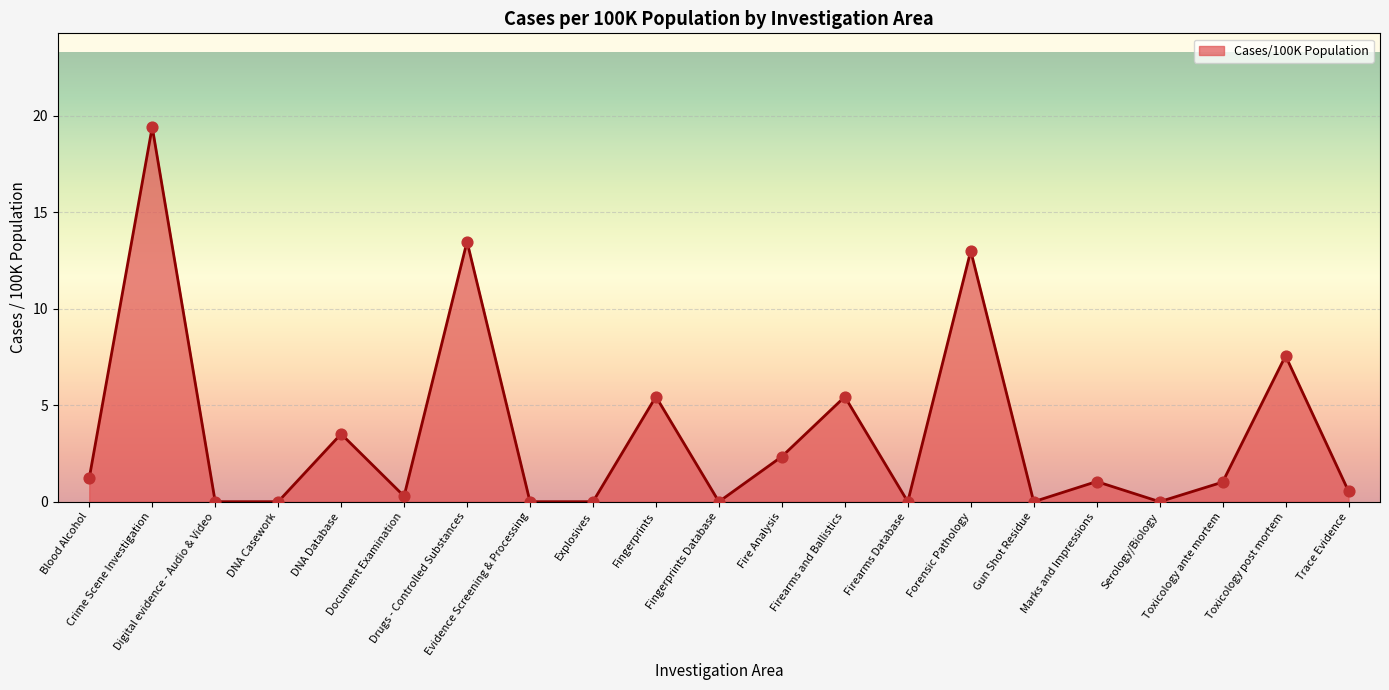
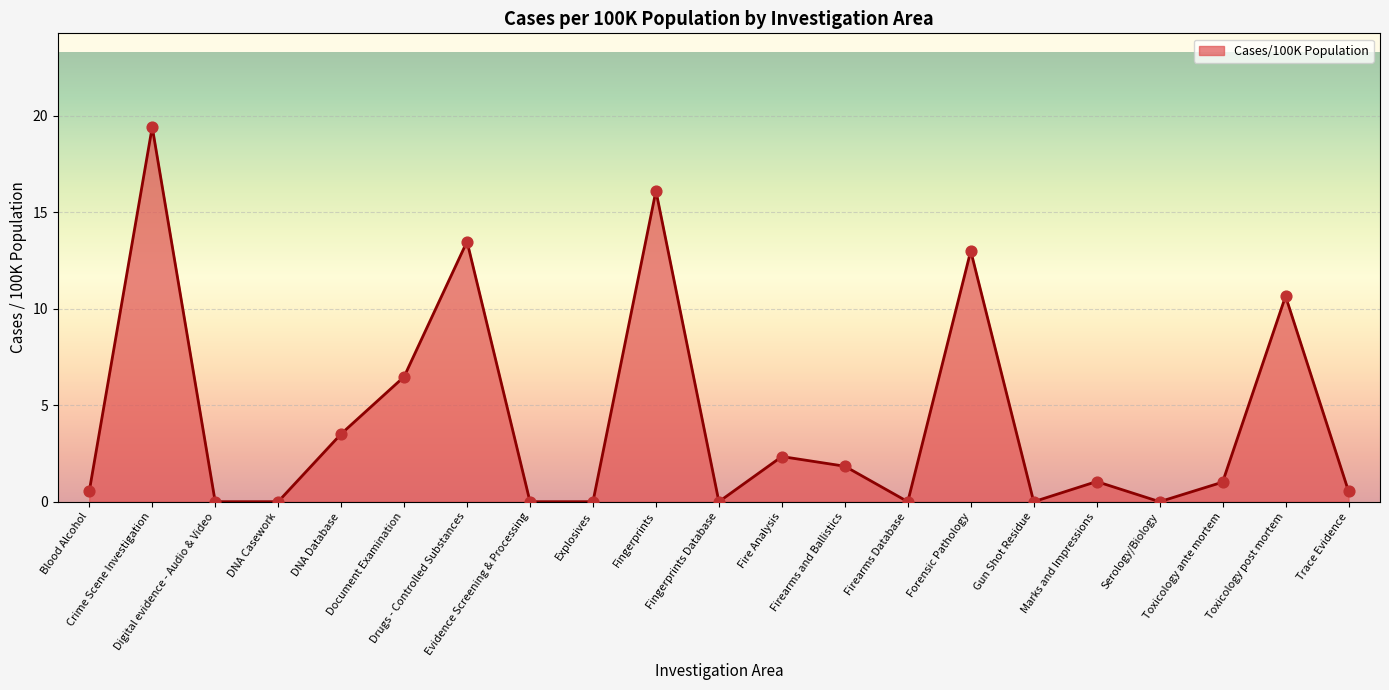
  {
-   "Blood Alcohol": 1.2,
+   "Blood Alcohol": 0.5,
    "Crime Scene Investigation": 19.4,
    "Digital evidence - Audio & Video": 0.0,
    "DNA Casework": 0.0,
    "DNA Database": 3.5,
-   "Document Examination": 0.3,
+   "Document Examination": 6.5,
    "Drugs - Controlled Substances": 13.5,
    "Evidence Screening & Processing": 0.0,
    "Explosives": 0.0,
-   "Fingerprints": 5.4,
+   "Fingerprints": 16.1,
    "Fingerprints Database": 0.0,
    "Fire Analysis": 2.3,
-   "Firearms and Ballistics": 5.4,
+   "Firearms and Ballistics": 1.8,
    "Firearms Database": 0.0,
    "Forensic Pathology": 13.0,
    "Gun Shot Residue": 0.0,
    "Marks and Impressions": 1.0,
    "Serology/Biology": 0.0,
    "Toxicology ante mortem": 1.0,
-   "Toxicology post mortem": 7.6,
+   "Toxicology post mortem": 10.7,
    "Trace Evidence": 0.5
  }
